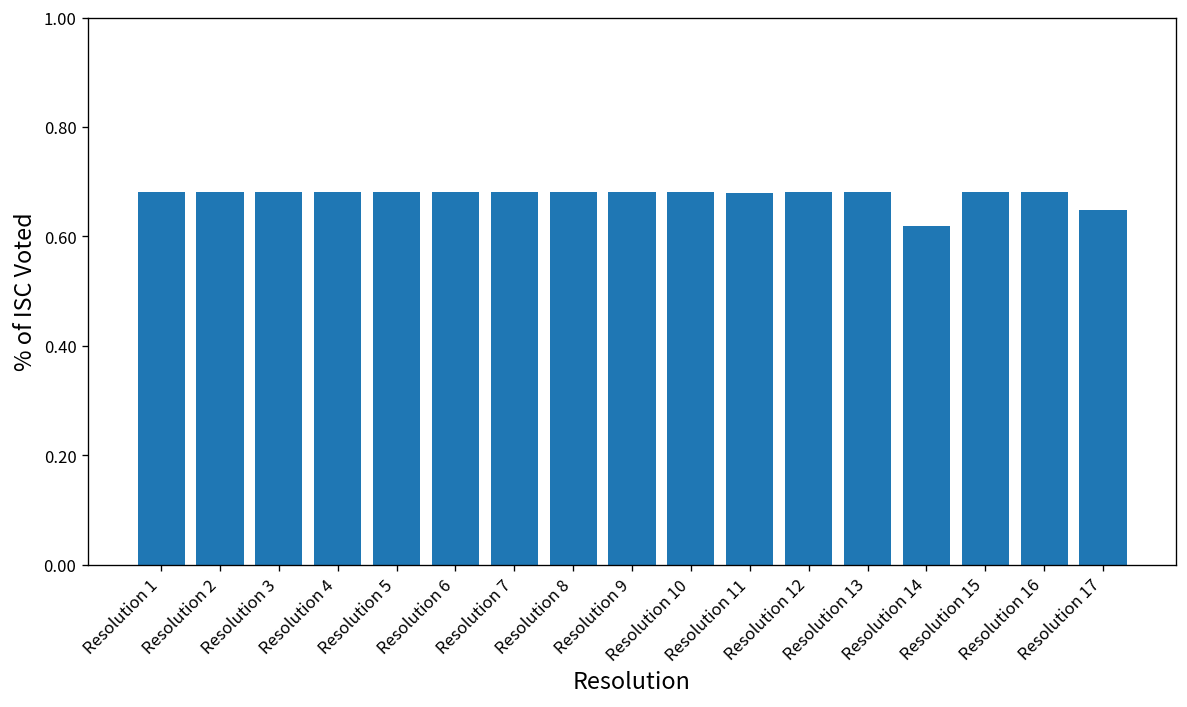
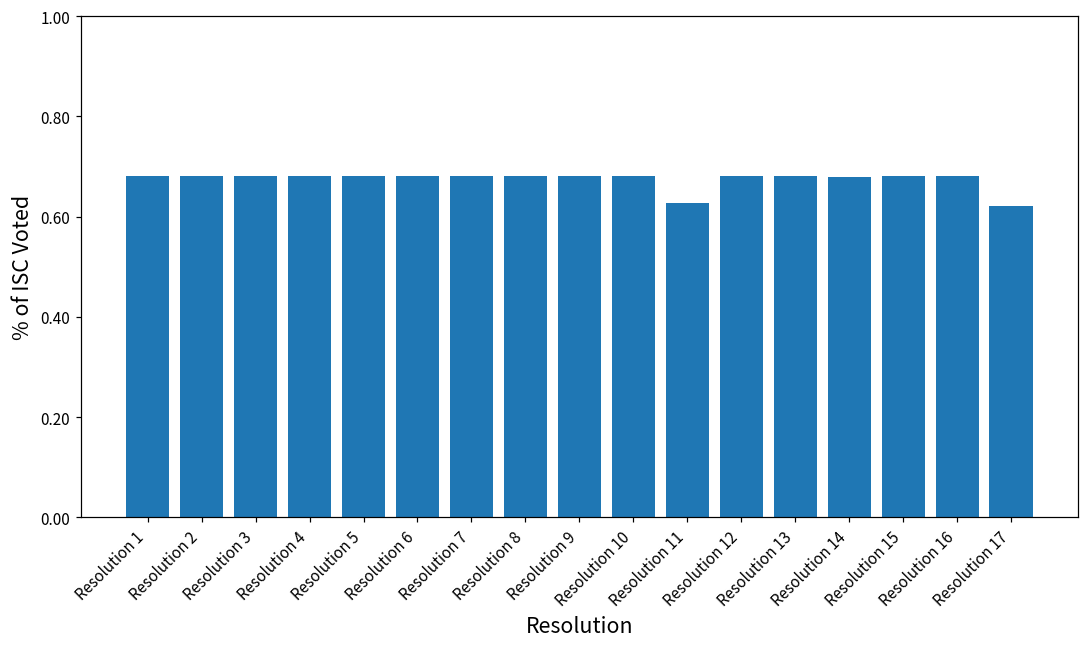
  {
    "Resolution 1": 0.68,
    "Resolution 2": 0.68,
    "Resolution 3": 0.68,
    "Resolution 4": 0.68,
    "Resolution 5": 0.68,
    "Resolution 6": 0.68,
    "Resolution 7": 0.68,
    "Resolution 8": 0.68,
    "Resolution 9": 0.68,
    "Resolution 10": 0.68,
-   "Resolution 11": 0.68,
+   "Resolution 11": 0.63,
    "Resolution 12": 0.68,
    "Resolution 13": 0.68,
-   "Resolution 14": 0.62,
+   "Resolution 14": 0.68,
    "Resolution 15": 0.68,
    "Resolution 16": 0.68,
-   "Resolution 17": 0.65
+   "Resolution 17": 0.62
  }
